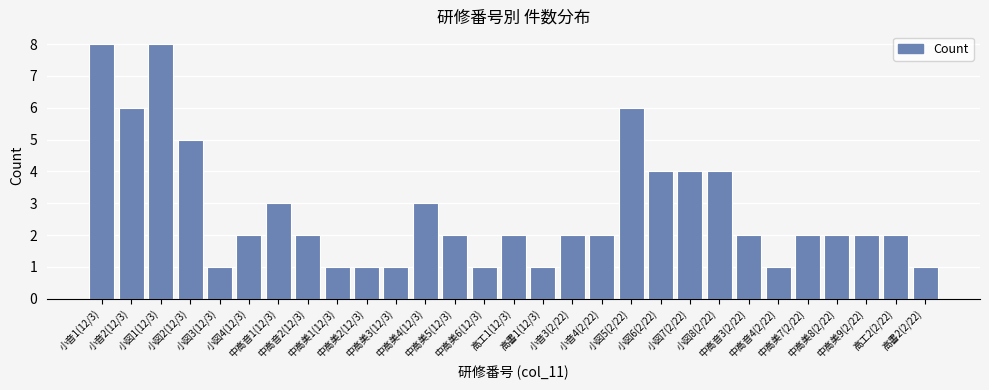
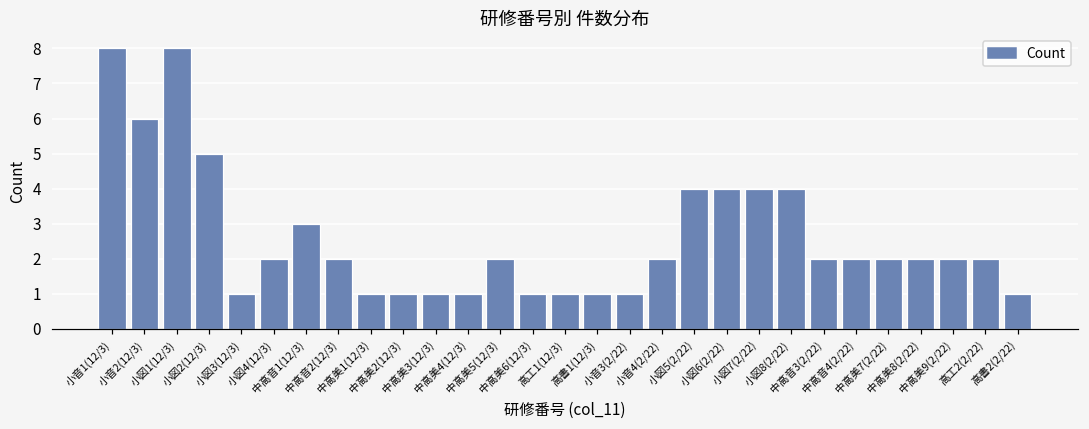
  {
    "小音1(12/3)": 8,
    "小音2(12/3)": 6,
    "小図1(12/3)": 8,
    "小図2(12/3)": 5,
    "小図3(12/3)": 1,
    "小図4(12/3)": 2,
    "中高音1(12/3)": 3,
    "中高音2(12/3)": 2,
    "中高美1(12/3)": 1,
    "中高美2(12/3)": 1,
    "中高美3(12/3)": 1,
-   "中高美4(12/3)": 3,
+   "中高美4(12/3)": 1,
    "中高美5(12/3)": 2,
    "中高美6(12/3)": 1,
-   "高工1(12/3)": 2,
+   "高工1(12/3)": 1,
    "高書1(12/3)": 1,
-   "小音3(2/22)": 2,
+   "小音3(2/22)": 1,
    "小音4(2/22)": 2,
-   "小図5(2/22)": 6,
+   "小図5(2/22)": 4,
    "小図6(2/22)": 4,
    "小図7(2/22)": 4,
    "小図8(2/22)": 4,
    "中高音3(2/22)": 2,
-   "中高音4(2/22)": 1,
+   "中高音4(2/22)": 2,
    "中高美7(2/22)": 2,
    "中高美8(2/22)": 2,
    "中高美9(2/22)": 2,
    "高工2(2/22)": 2,
    "高書2(2/22)": 1
  }
